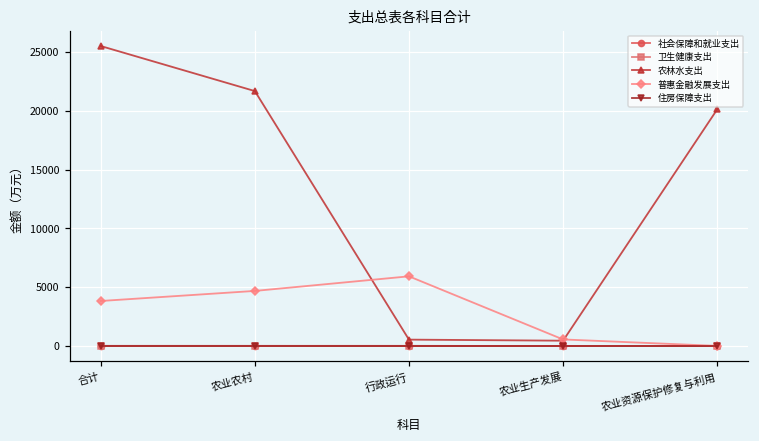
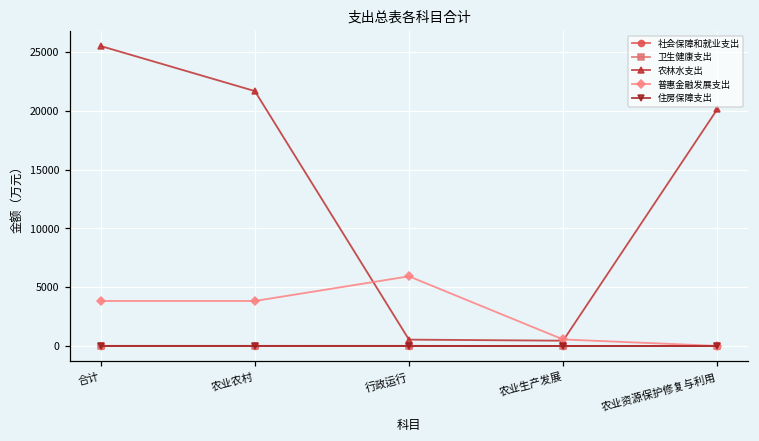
  {
    "普惠金融发展支出": {
      "合计": 3800,
-     "农业农村": 4700,
+     "农业农村": 3800,
      "行政运行": 5900
    }
  }
